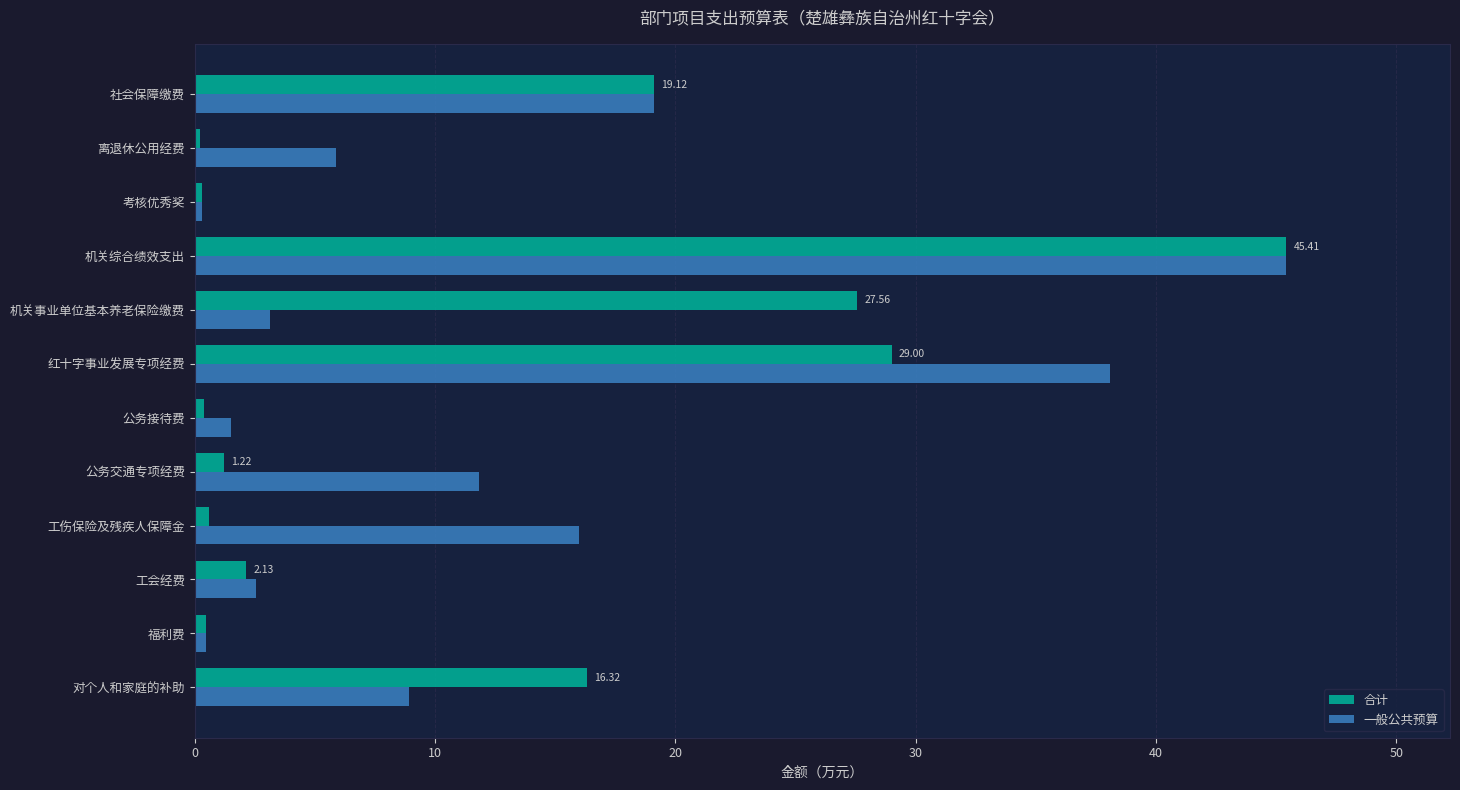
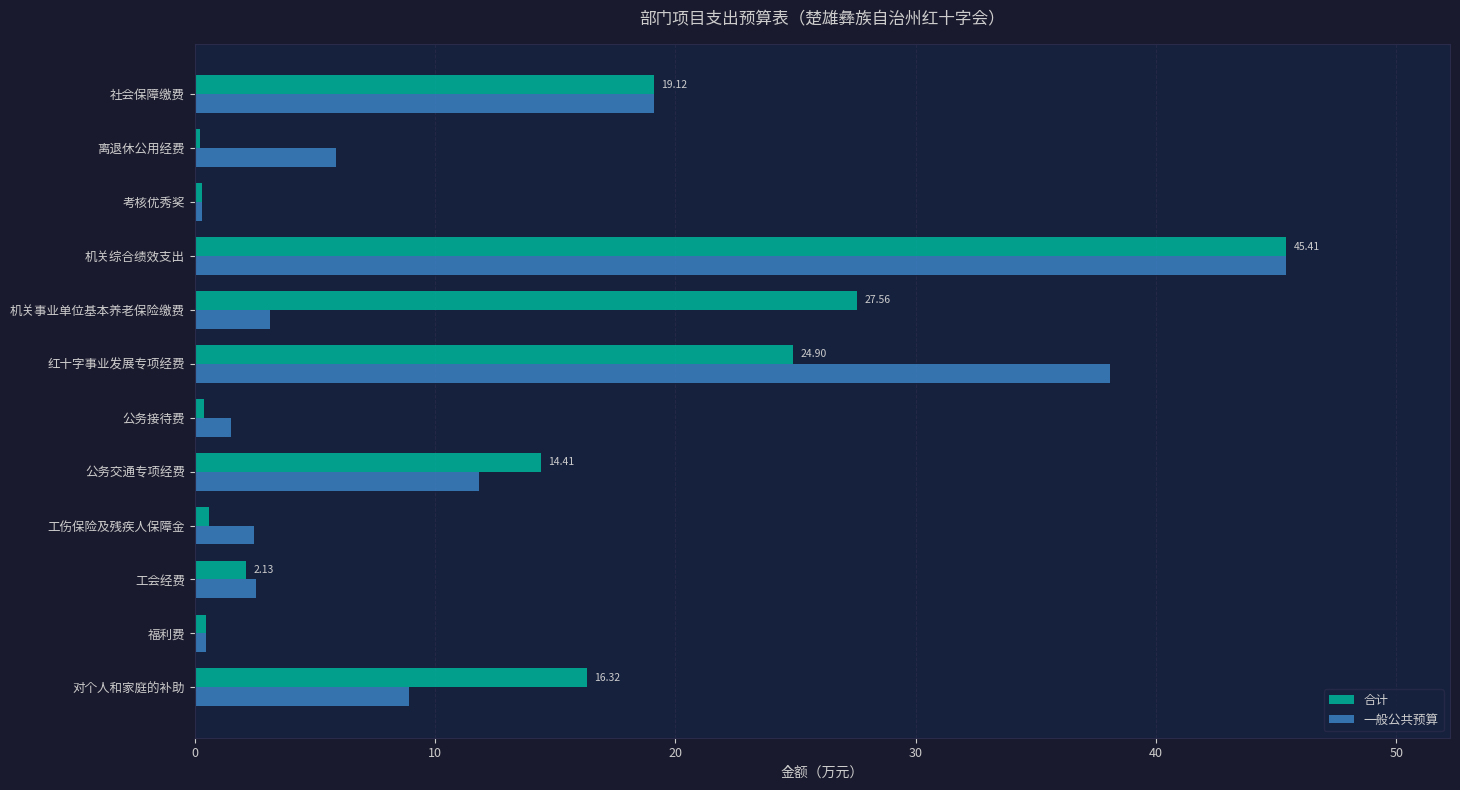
  {
    "合计": {
      "社会保障缴费": 19.12,
      "机关综合绩效支出": 45.41,
      "机关事业单位基本养老保险缴费": 27.56,
-     "红十字事业发展专项经费": 29.00,
-     "公务交通专项经费": 1.22,
+     "红十字事业发展专项经费": 24.90,
+     "公务交通专项经费": 14.41,
      "工会经费": 2.13,
      "对个人和家庭的补助": 16.32
    },
    "一般公共预算": {
      "离退休公用经费": 5.9,
      "考核优秀奖": 0.3,
      "机关事业单位基本养老保险缴费": 3.1,
      "红十字事业发展专项经费": 38.1,
      "公务接待费": 1.5,
      "公务交通专项经费": 11.8,
-     "工伤保险及残疾人保障金": 16.0,
+     "工伤保险及残疾人保障金": 2.5,
      "工会经费": 2.6,
      "福利费": 0.5,
      "对个人和家庭的补助": 8.9
    }
  }
